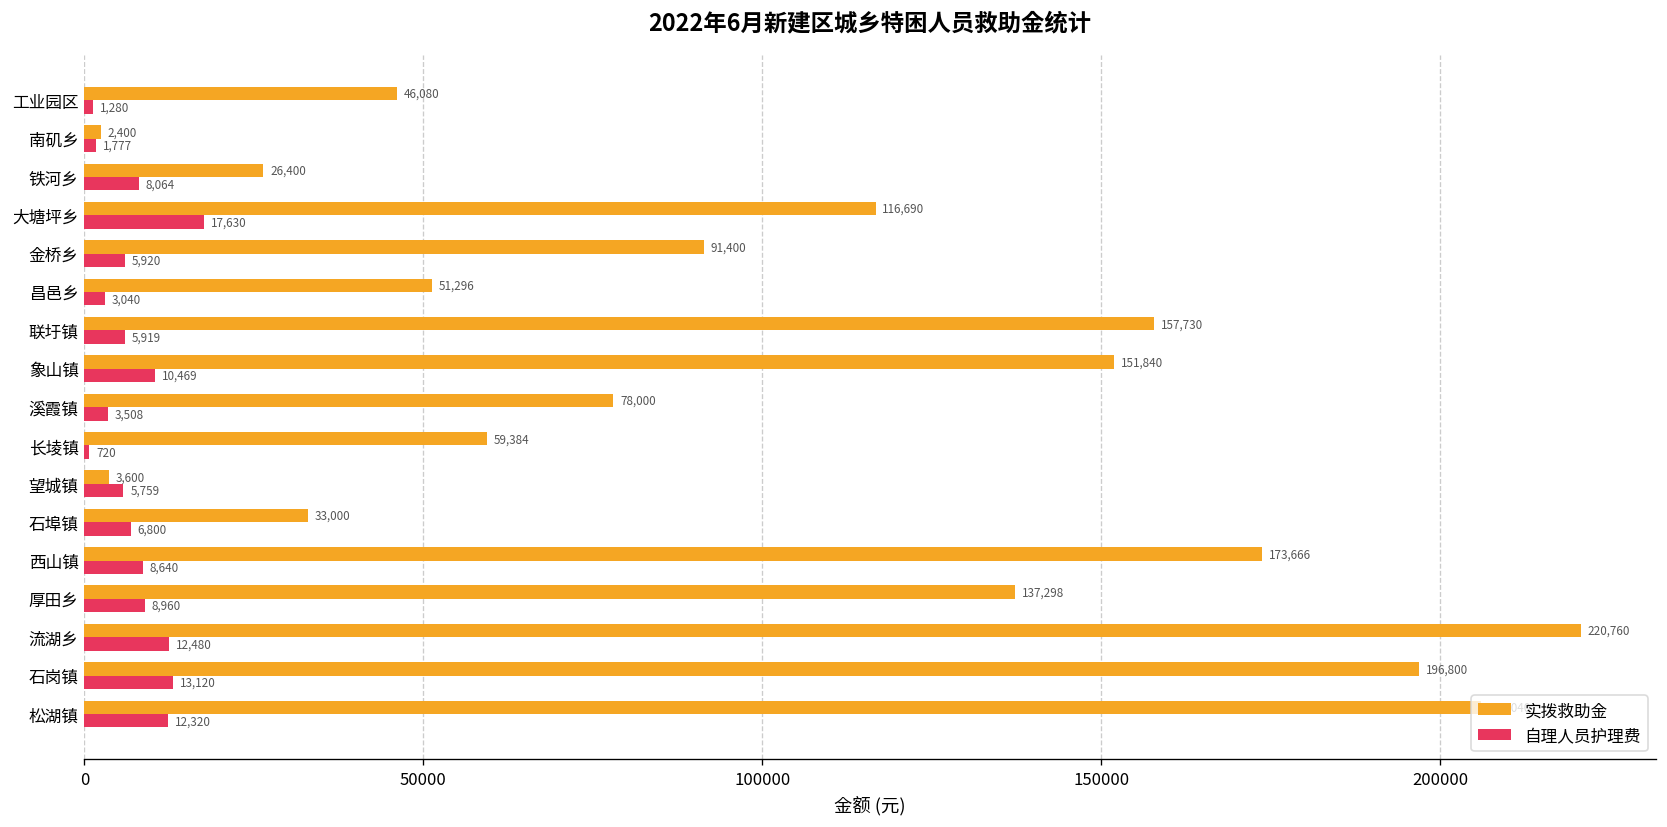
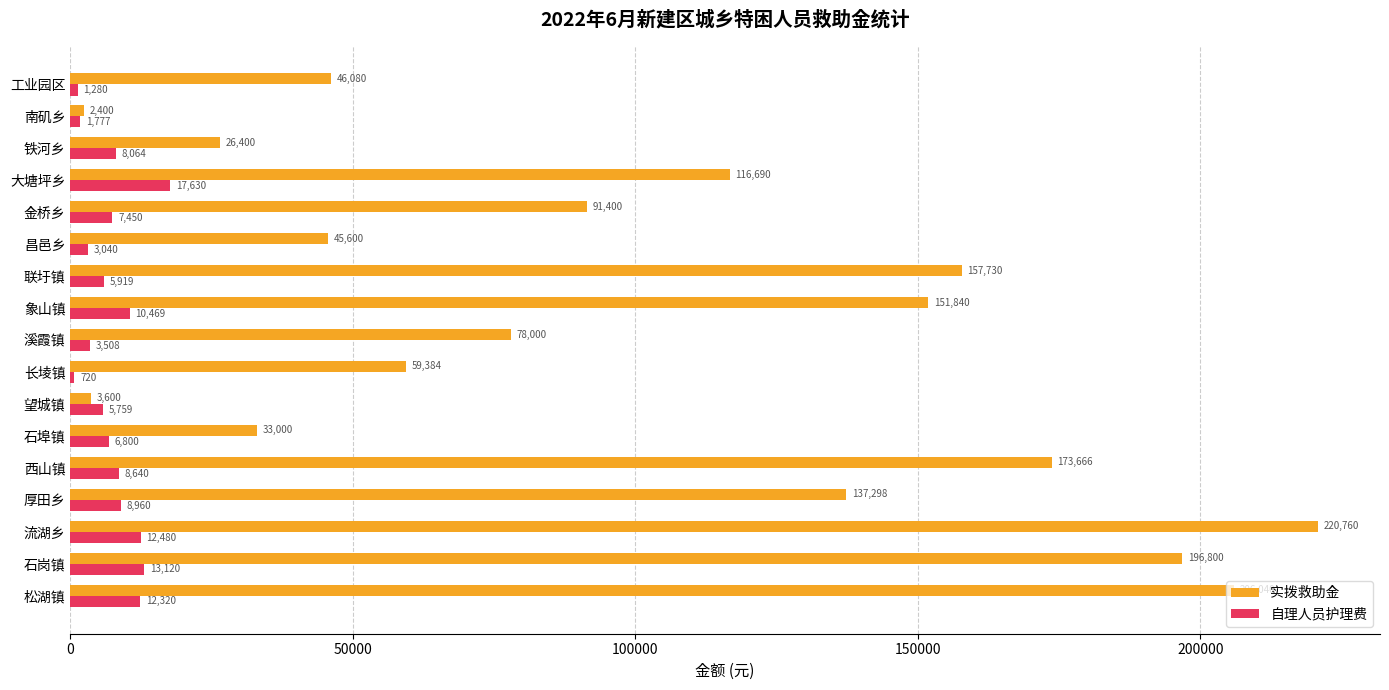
  {
    "实拨救助金": {
      "工业园区": "46,080",
      "南矶乡": "2,400",
      "铁河乡": "26,400",
      "大塘坪乡": "116,690",
      "金桥乡": "91,400",
-     "昌邑乡": "51,296",
+     "昌邑乡": "45,600",
      "联圩镇": "157,730",
      "象山镇": "151,840",
      "溪霞镇": "78,000",
      "长堎镇": "59,384",
      "望城镇": "3,600",
      "石埠镇": "33,000",
      "西山镇": "173,666",
      "厚田乡": "137,298",
      "流湖乡": "220,760",
      "石岗镇": "196,800"
    },
    "自理人员护理费": {
      "工业园区": "1,280",
      "南矶乡": "1,777",
      "铁河乡": "8,064",
      "大塘坪乡": "17,630",
-     "金桥乡": "5,920",
+     "金桥乡": "7,450",
      "昌邑乡": "3,040",
      "联圩镇": "5,919",
      "象山镇": "10,469",
      "溪霞镇": "3,508",
      "长堎镇": "720",
      "望城镇": "5,759",
      "石埠镇": "6,800",
      "西山镇": "8,640",
      "厚田乡": "8,960",
      "流湖乡": "12,480",
      "石岗镇": "13,120",
      "松湖镇": "12,320"
    }
  }
